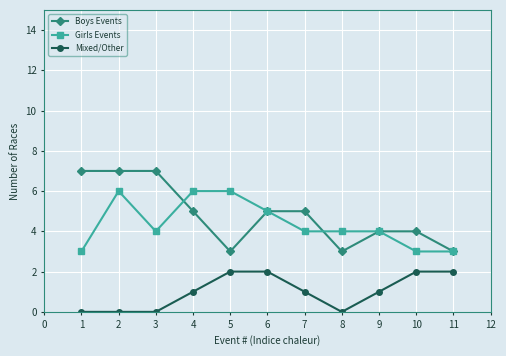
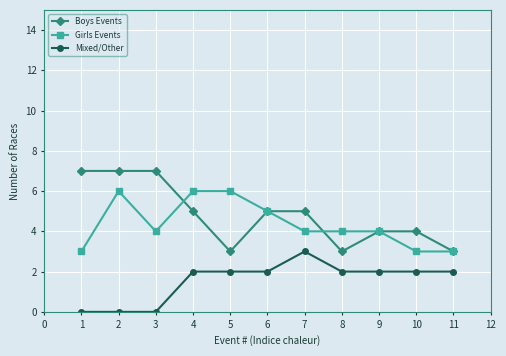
  {
    "Mixed/Other": {
      "1": 0,
      "2": 0,
      "3": 0,
-     "4": 1,
+     "4": 2,
      "5": 2,
      "6": 2,
-     "7": 1,
-     "8": 0,
-     "9": 1,
+     "7": 3,
+     "8": 2,
+     "9": 2,
      "10": 2,
      "11": 2
    }
  }
